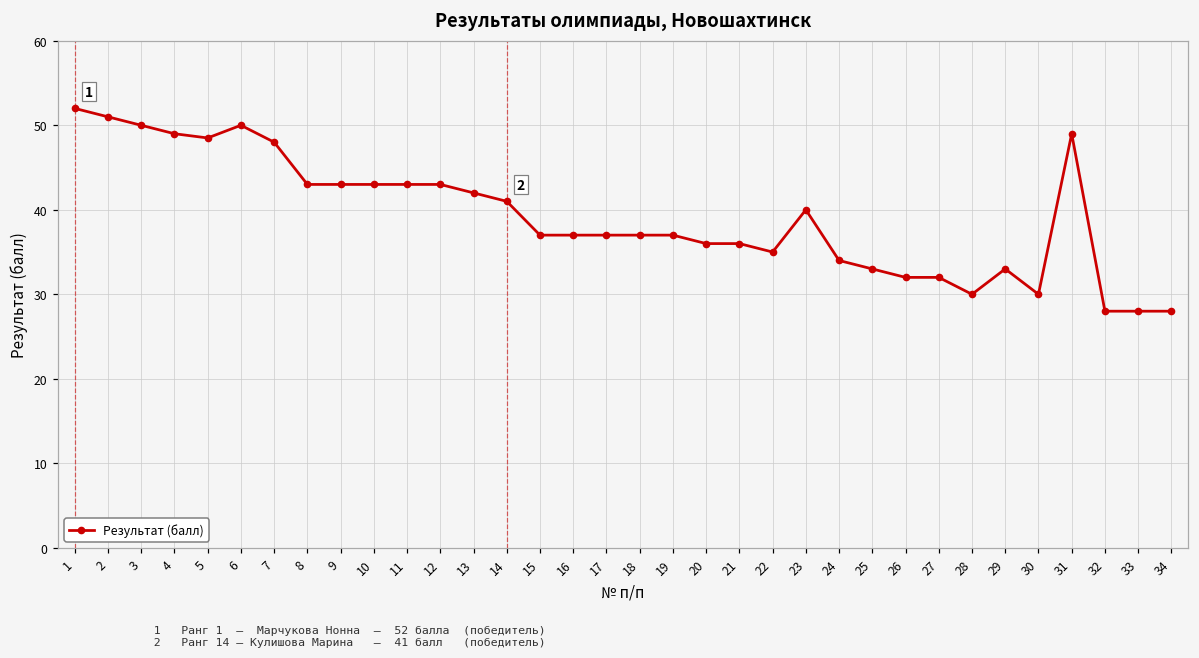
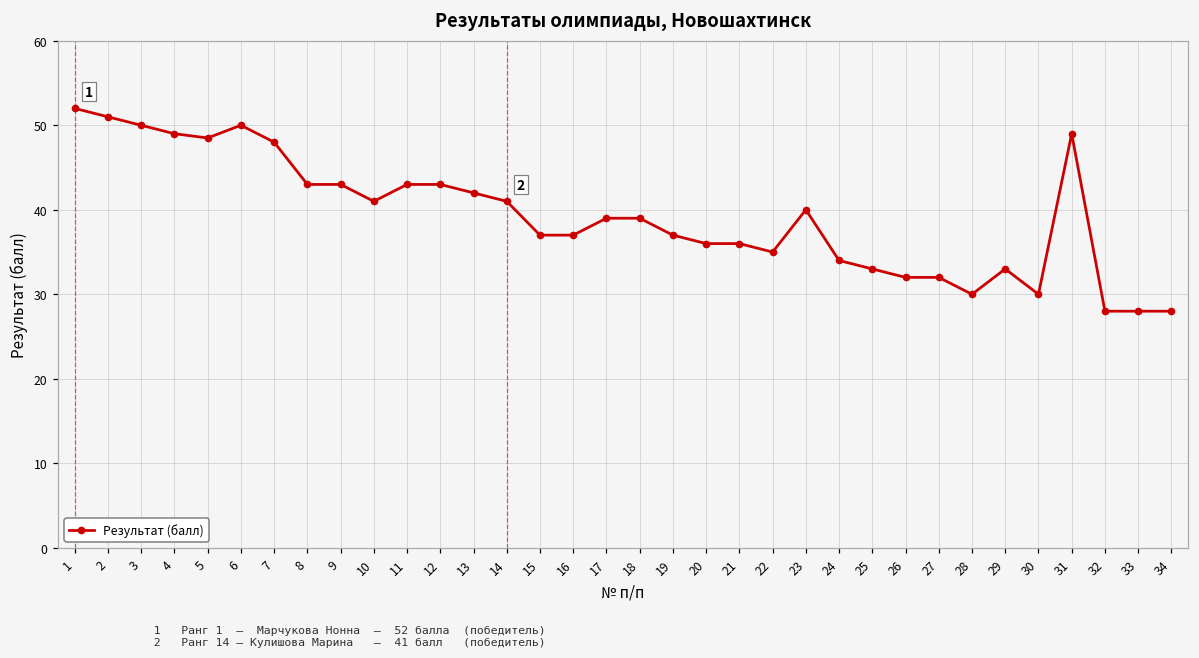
  {
    "2": 51,
    "3": 50,
    "4": 49,
    "5": 49,
    "6": 50,
    "7": 48,
    "8": 43,
    "9": 43,
-   "10": 43,
+   "10": 41,
    "11": 43,
    "12": 43,
    "13": 42,
    "15": 37,
    "16": 37,
-   "17": 37,
-   "18": 37,
+   "17": 39,
+   "18": 39,
    "19": 37,
    "20": 36,
    "21": 36,
    "22": 35,
    "23": 40,
    "24": 34,
    "25": 33,
    "26": 32,
    "27": 32,
    "28": 30,
    "29": 33,
    "30": 30,
    "31": 49,
    "32": 28,
    "33": 28,
    "34": 28
  }
